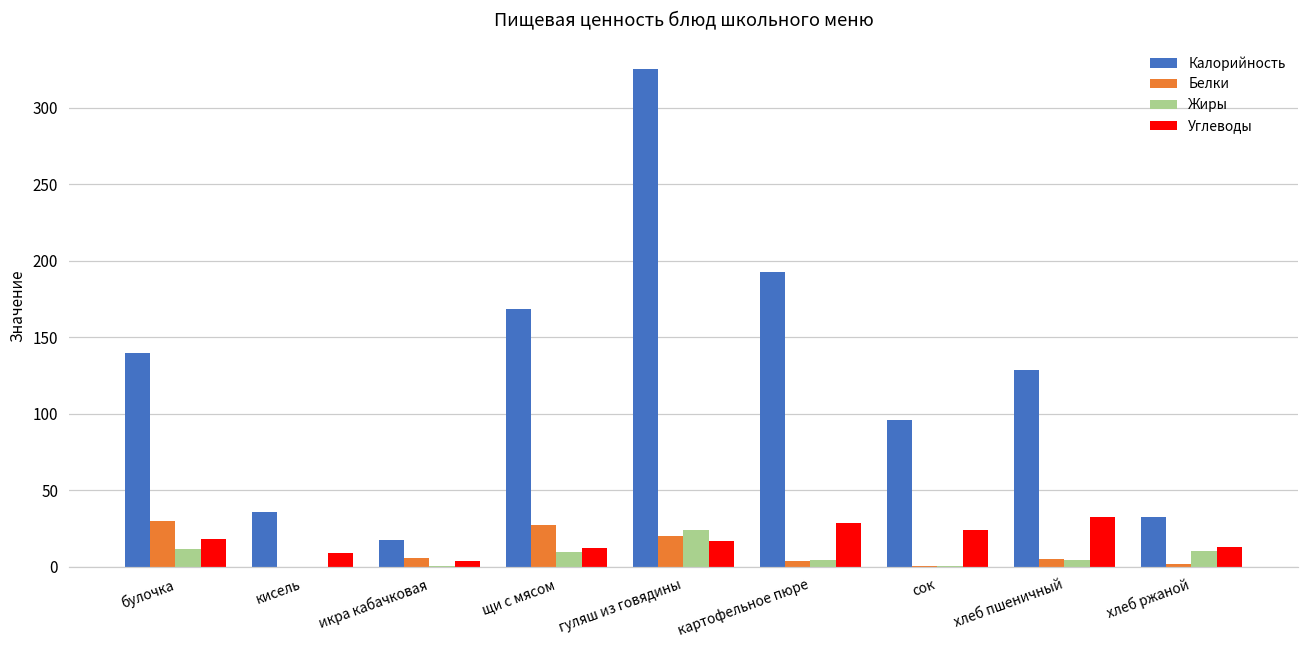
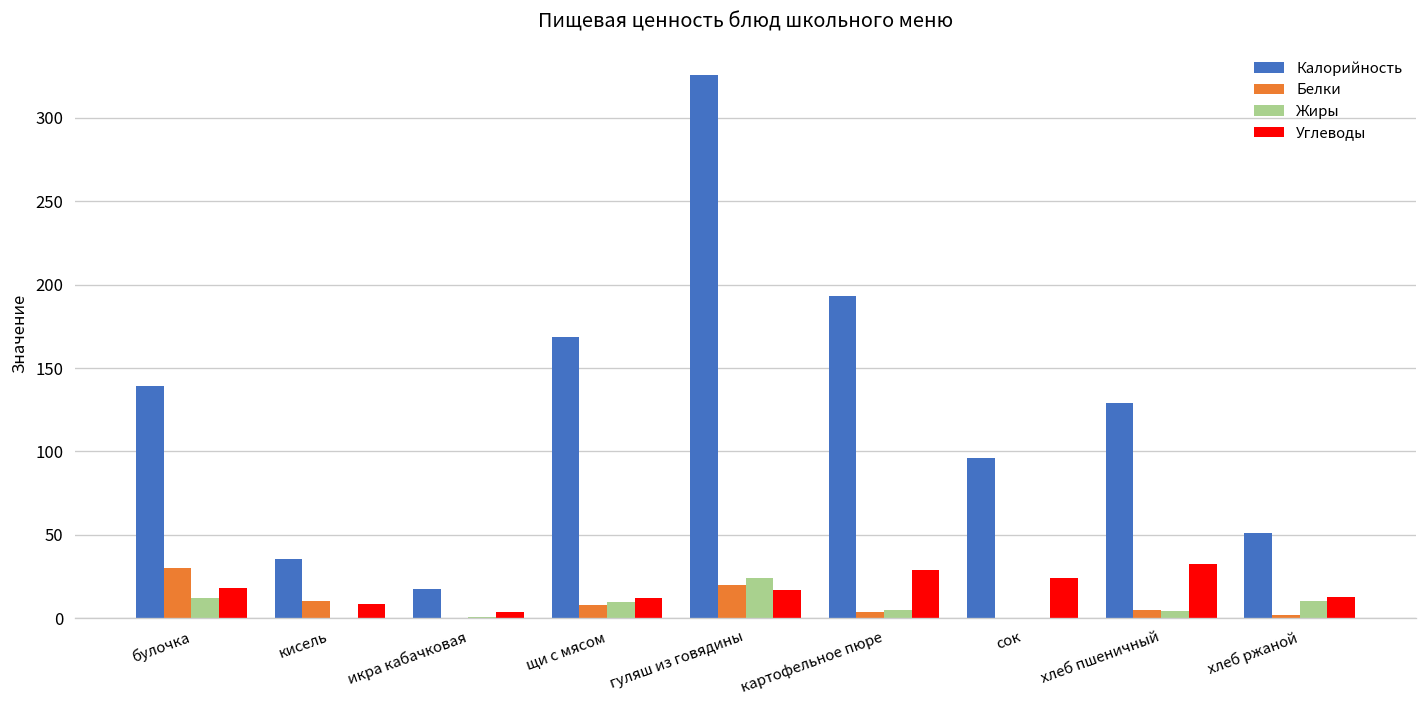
  {
    "Калорийность": {
      "булочка": 140,
      "кисель": 36,
      "икра кабачковая": 17,
      "щи с мясом": 169,
      "гуляш из говядины": 326,
      "картофельное пюре": 193,
      "сок": 96,
      "хлеб пшеничный": 129,
-     "хлеб ржаной": 32
+     "хлеб ржаной": 51
    },
    "Белки": {
      "булочка": 30,
-     "кисель": 0,
-     "икра кабачковая": 6,
-     "щи с мясом": 28,
+     "кисель": 10,
+     "икра кабачковая": 0,
+     "щи с мясом": 8,
      "гуляш из говядины": 20,
      "картофельное пюре": 4,
      "хлеб пшеничный": 5,
      "хлеб ржаной": 2
    },
    "Жиры": {
      "булочка": 12,
      "кисель": 0,
      "щи с мясом": 10,
      "гуляш из говядины": 24,
      "картофельное пюре": 5,
      "хлеб пшеничный": 4,
      "хлеб ржаной": 10
    },
    "Углеводы": {
      "булочка": 18,
      "кисель": 9,
      "икра кабачковая": 4,
      "щи с мясом": 13,
      "гуляш из говядины": 17,
      "картофельное пюре": 29,
      "сок": 24,
      "хлеб пшеничный": 33,
      "хлеб ржаной": 13
    }
  }
